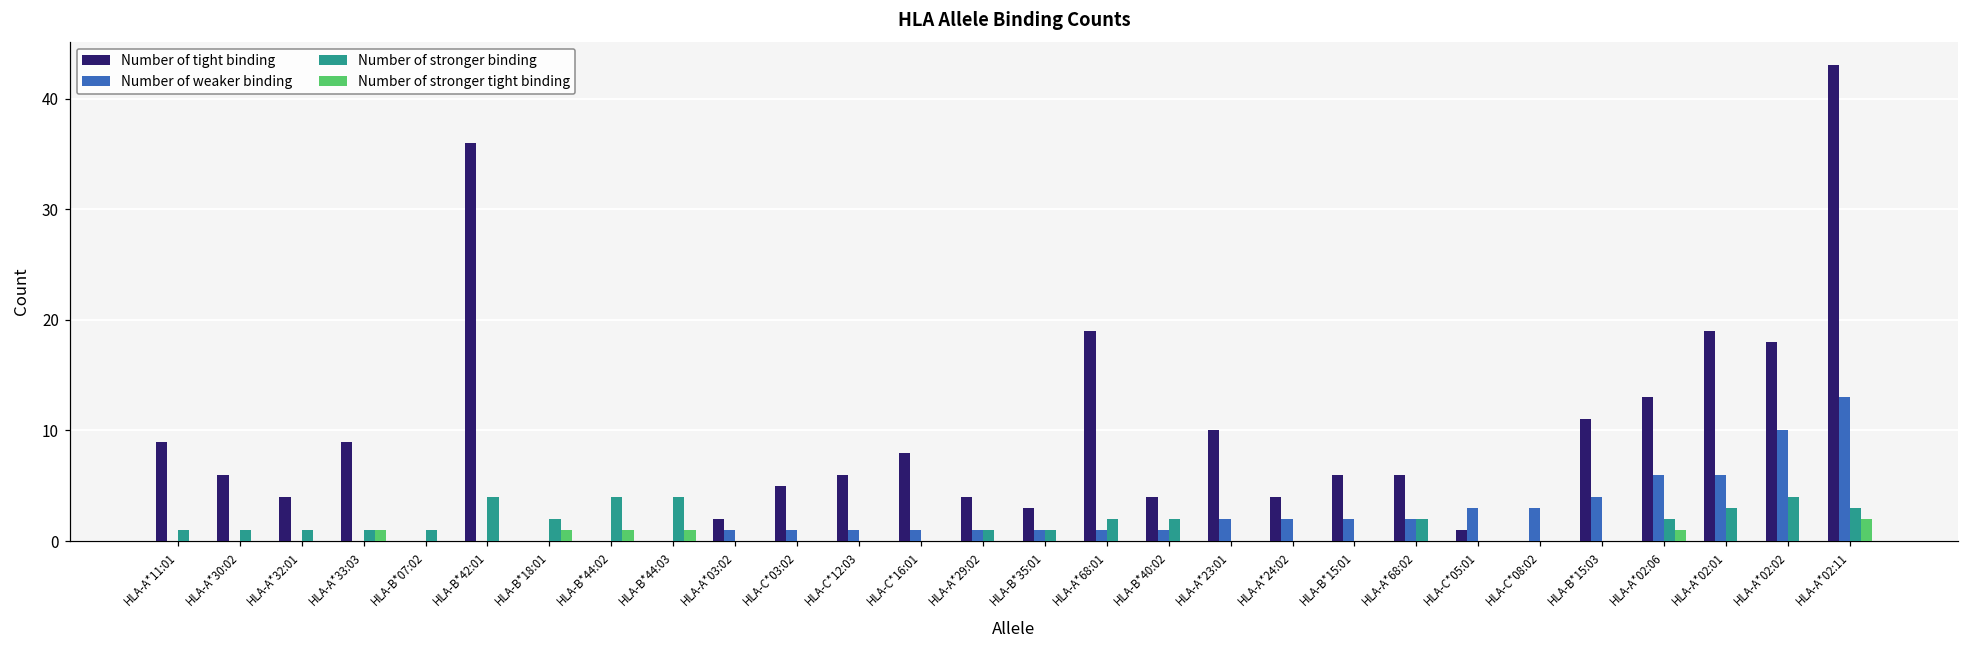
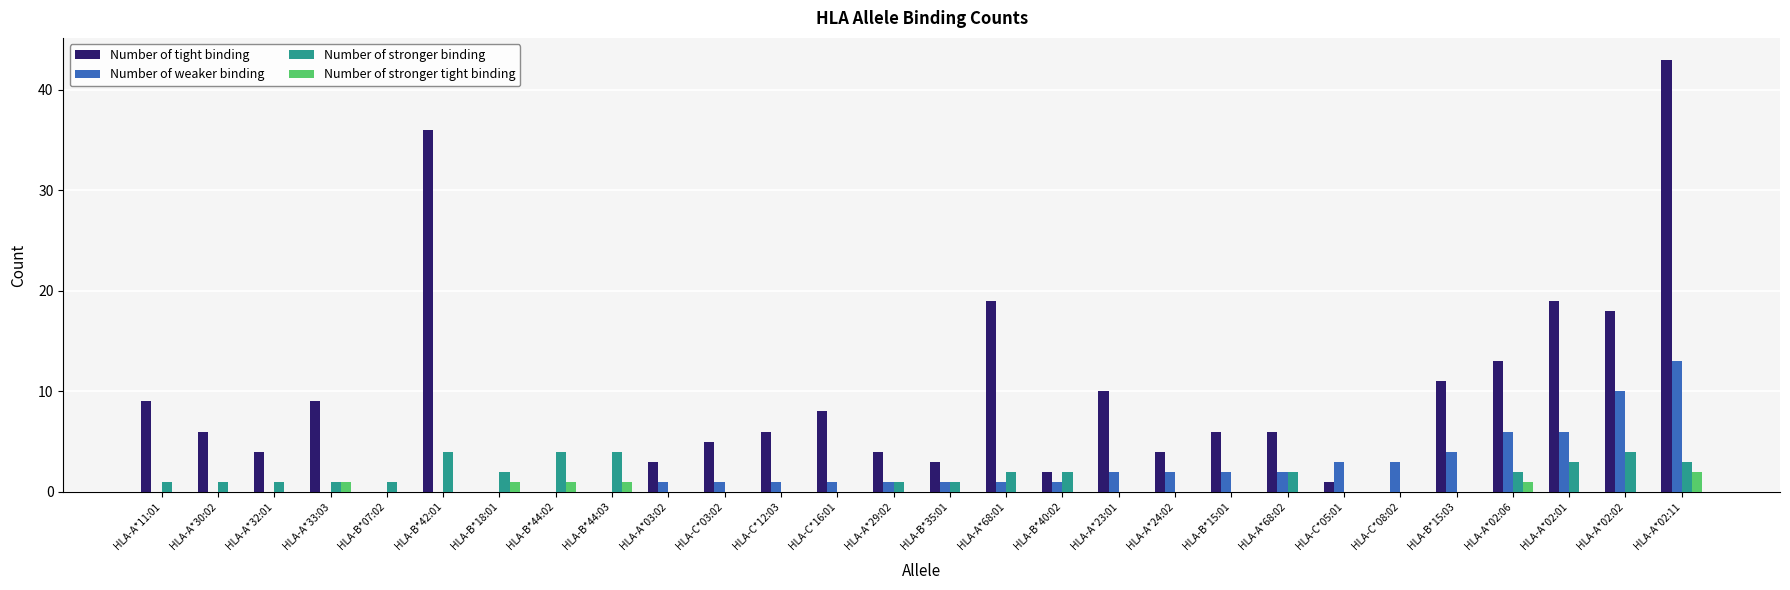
  {
    "Number of tight binding": {
      "HLA-A*11:01": 9,
      "HLA-A*30:02": 6,
      "HLA-A*32:01": 4,
      "HLA-A*33:03": 9,
      "HLA-B*07:02": 0,
      "HLA-B*42:01": 36,
      "HLA-B*18:01": 0,
      "HLA-B*44:02": 0,
      "HLA-B*44:03": 0,
-     "HLA-A*03:02": 2,
+     "HLA-A*03:02": 3,
      "HLA-C*03:02": 5,
      "HLA-C*12:03": 6,
      "HLA-C*16:01": 8,
      "HLA-A*29:02": 4,
      "HLA-B*35:01": 3,
      "HLA-A*68:01": 19,
-     "HLA-B*40:02": 4,
+     "HLA-B*40:02": 2,
      "HLA-A*23:01": 10,
      "HLA-A*24:02": 4,
      "HLA-B*15:01": 6,
      "HLA-A*68:02": 6,
      "HLA-C*05:01": 1,
      "HLA-C*08:02": 0,
      "HLA-B*15:03": 11,
      "HLA-A*02:06": 13,
      "HLA-A*02:01": 19,
      "HLA-A*02:02": 18,
      "HLA-A*02:11": 43
    },
    "Number of weaker binding": {
      "HLA-A*11:01": 0,
      "HLA-A*30:02": 0,
      "HLA-A*32:01": 0,
      "HLA-A*33:03": 0,
      "HLA-B*07:02": 0,
      "HLA-B*42:01": 0,
      "HLA-B*18:01": 0,
      "HLA-B*44:02": 0,
      "HLA-B*44:03": 0,
      "HLA-A*03:02": 1,
      "HLA-C*03:02": 1,
      "HLA-C*12:03": 1,
      "HLA-C*16:01": 1,
      "HLA-A*29:02": 1,
      "HLA-B*35:01": 1,
      "HLA-A*68:01": 1,
      "HLA-B*40:02": 1,
      "HLA-A*23:01": 2,
      "HLA-A*24:02": 2,
      "HLA-B*15:01": 2,
      "HLA-A*68:02": 2,
      "HLA-C*05:01": 3,
      "HLA-C*08:02": 3,
      "HLA-B*15:03": 4,
      "HLA-A*02:06": 6,
      "HLA-A*02:01": 6,
      "HLA-A*02:02": 10,
      "HLA-A*02:11": 13
    },
    "Number of stronger binding": {
      "HLA-A*11:01": 1,
      "HLA-A*30:02": 1,
      "HLA-A*32:01": 1,
      "HLA-A*33:03": 1,
      "HLA-B*07:02": 1,
      "HLA-B*42:01": 4,
      "HLA-B*18:01": 2,
      "HLA-B*44:02": 4,
      "HLA-B*44:03": 4,
      "HLA-A*03:02": 0,
      "HLA-C*03:02": 0,
      "HLA-C*12:03": 0,
      "HLA-C*16:01": 0,
      "HLA-A*29:02": 1,
      "HLA-B*35:01": 1,
      "HLA-A*68:01": 2,
      "HLA-B*40:02": 2,
      "HLA-A*23:01": 0,
      "HLA-A*24:02": 0,
      "HLA-B*15:01": 0,
      "HLA-A*68:02": 2,
      "HLA-C*05:01": 0,
      "HLA-C*08:02": 0,
      "HLA-B*15:03": 0,
      "HLA-A*02:06": 2,
      "HLA-A*02:01": 3,
      "HLA-A*02:02": 4,
      "HLA-A*02:11": 3
    },
    "Number of stronger tight binding": {
      "HLA-A*11:01": 0,
      "HLA-A*30:02": 0,
      "HLA-A*32:01": 0,
      "HLA-A*33:03": 1,
      "HLA-B*07:02": 0,
      "HLA-B*42:01": 0,
      "HLA-B*18:01": 1,
      "HLA-B*44:02": 1,
      "HLA-B*44:03": 1,
      "HLA-A*03:02": 0,
      "HLA-C*03:02": 0,
      "HLA-C*12:03": 0,
      "HLA-C*16:01": 0,
      "HLA-A*29:02": 0,
      "HLA-B*35:01": 0,
      "HLA-A*68:01": 0,
      "HLA-B*40:02": 0,
      "HLA-A*23:01": 0,
      "HLA-A*24:02": 0,
      "HLA-B*15:01": 0,
      "HLA-A*68:02": 0,
      "HLA-C*05:01": 0,
      "HLA-C*08:02": 0,
      "HLA-B*15:03": 0,
      "HLA-A*02:06": 1,
      "HLA-A*02:01": 0,
      "HLA-A*02:02": 0,
      "HLA-A*02:11": 2
    }
  }
